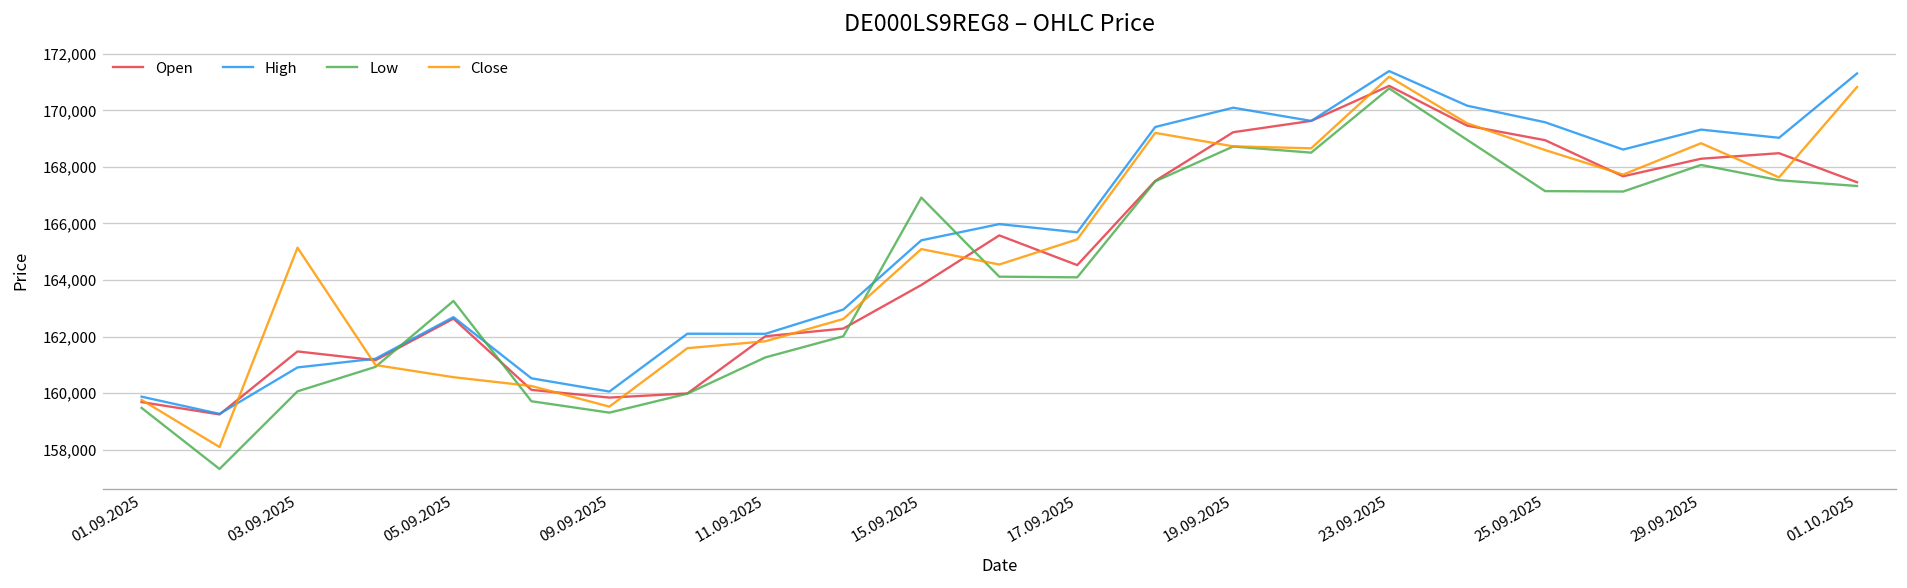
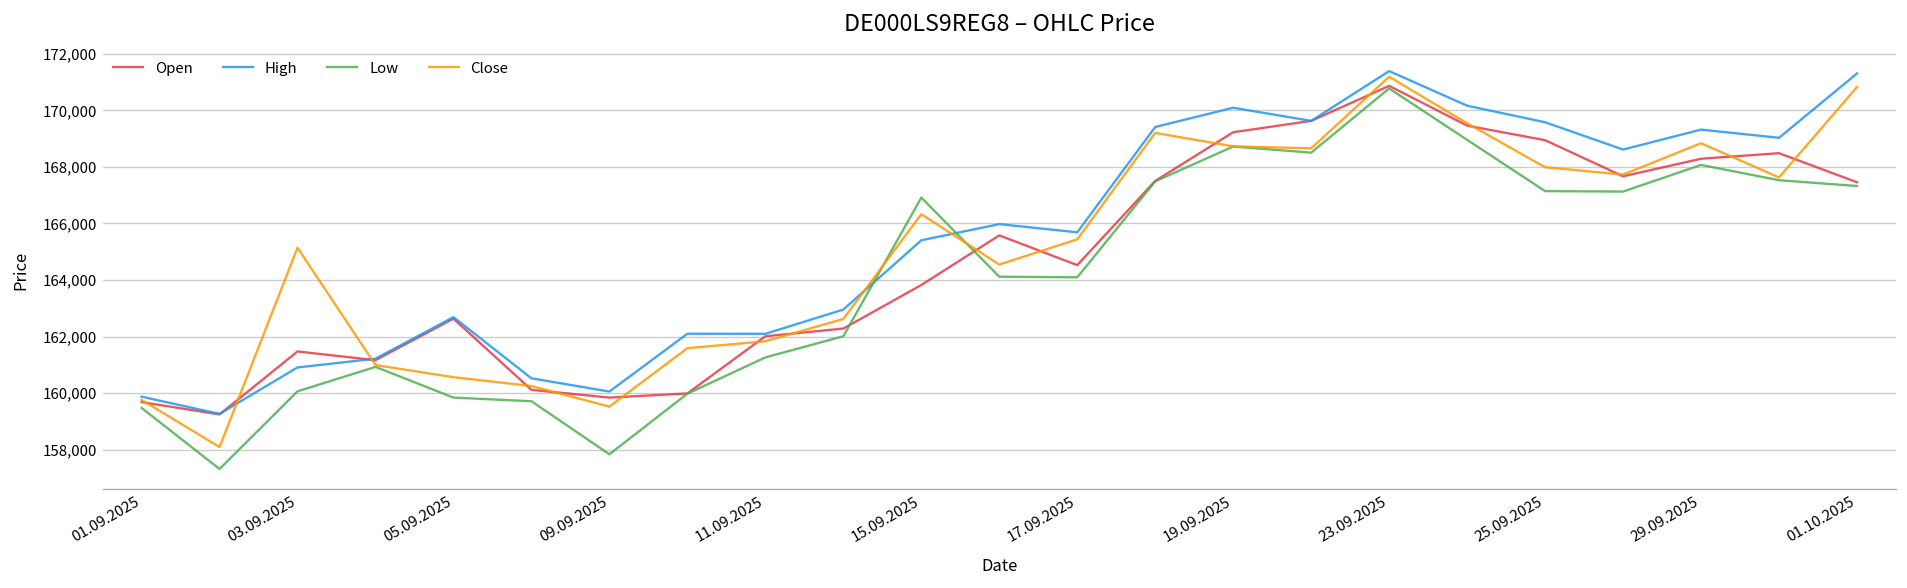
  {
    "Open": {
      "03.09.2025": "161,500",
      "09.09.2025": "159,800",
      "15.09.2025": "163,800",
      "17.09.2025": "164,500",
      "19.09.2025": "169,200",
      "25.09.2025": "168,900",
      "29.09.2025": "168,300",
      "01.10.2025": "167,500"
    },
    "High": {
      "01.09.2025": "159,900",
      "03.09.2025": "160,900",
      "09.09.2025": "160,100",
      "15.09.2025": "165,400",
      "17.09.2025": "165,700",
      "19.09.2025": "170,100",
      "23.09.2025": "171,400",
      "25.09.2025": "169,600",
      "29.09.2025": "169,300",
      "01.10.2025": "171,300"
    },
    "Low": {
      "01.09.2025": "159,500",
      "03.09.2025": "160,100",
-     "05.09.2025": "163,300",
-     "09.09.2025": "159,300",
+     "05.09.2025": "159,800",
+     "09.09.2025": "157,800",
      "11.09.2025": "161,300",
      "15.09.2025": "166,900",
      "17.09.2025": "164,100",
      "25.09.2025": "167,100",
      "29.09.2025": "168,100",
      "01.10.2025": "167,300"
    },
    "Close": {
      "03.09.2025": "165,100",
      "05.09.2025": "160,600",
      "09.09.2025": "159,500",
      "11.09.2025": "161,800",
-     "15.09.2025": "165,100",
+     "15.09.2025": "166,300",
      "17.09.2025": "165,400",
      "23.09.2025": "171,200",
-     "25.09.2025": "168,600",
+     "25.09.2025": "168,000",
      "29.09.2025": "168,800",
      "01.10.2025": "170,800"
    }
  }
